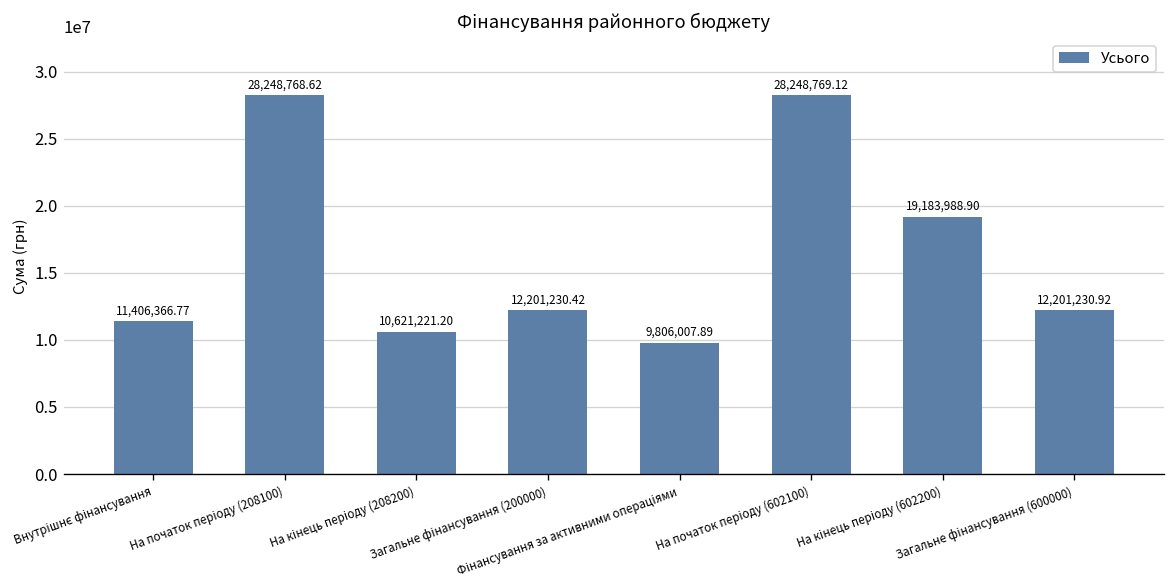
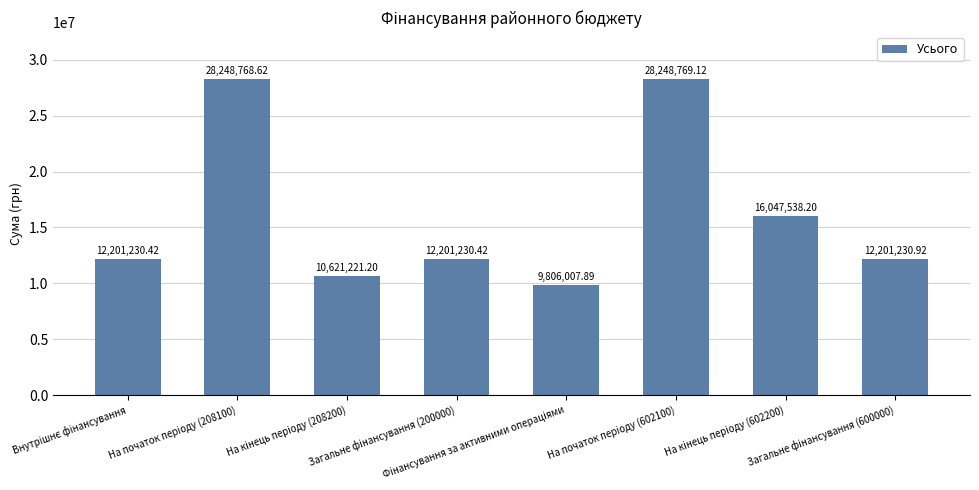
  {
-   "Внутрішнє фінансування": "11,406,366.77",
+   "Внутрішнє фінансування": "12,201,230.42",
    "На початок періоду (208100)": "28,248,768.62",
    "На кінець періоду (208200)": "10,621,221.20",
    "Загальне фінансування (200000)": "12,201,230.42",
    "Фінансування за активними операціями": "9,806,007.89",
    "На початок періоду (602100)": "28,248,769.12",
-   "На кінець періоду (602200)": "19,183,988.90",
+   "На кінець періоду (602200)": "16,047,538.20",
    "Загальне фінансування (600000)": "12,201,230.92"
  }
